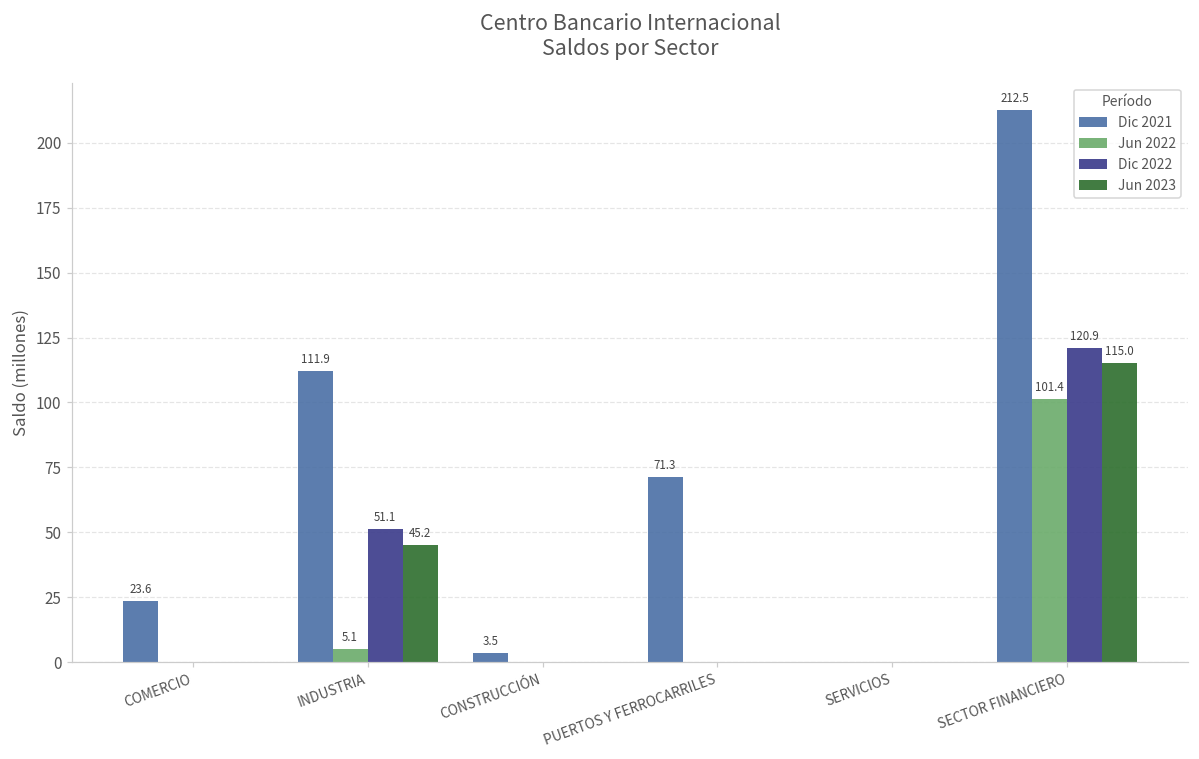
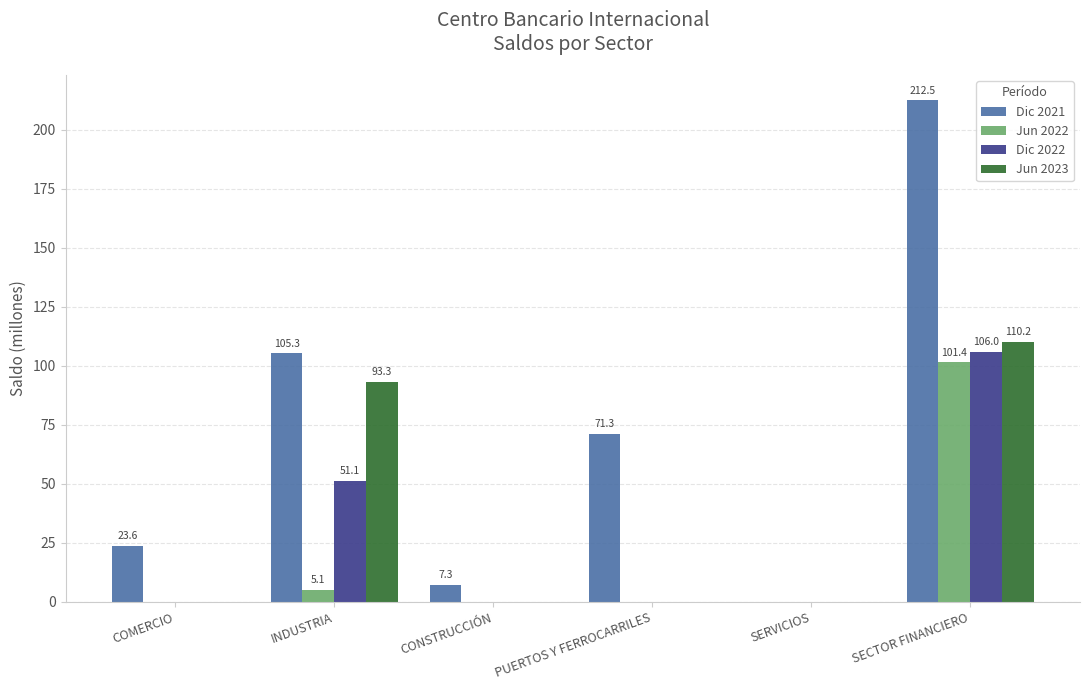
  {
    "Dic 2021": {
      "COMERCIO": 23.6,
-     "INDUSTRIA": 111.9,
-     "CONSTRUCCIÓN": 3.5,
+     "INDUSTRIA": 105.3,
+     "CONSTRUCCIÓN": 7.3,
      "PUERTOS Y FERROCARRILES": 71.3,
      "SECTOR FINANCIERO": 212.5
    },
    "Jun 2022": {
      "INDUSTRIA": 5.1,
      "SECTOR FINANCIERO": 101.4
    },
    "Dic 2022": {
      "INDUSTRIA": 51.1,
-     "SECTOR FINANCIERO": 120.9
+     "SECTOR FINANCIERO": 106.0
    },
    "Jun 2023": {
-     "INDUSTRIA": 45.2,
-     "SECTOR FINANCIERO": 115.0
+     "INDUSTRIA": 93.3,
+     "SECTOR FINANCIERO": 110.2
    }
  }
